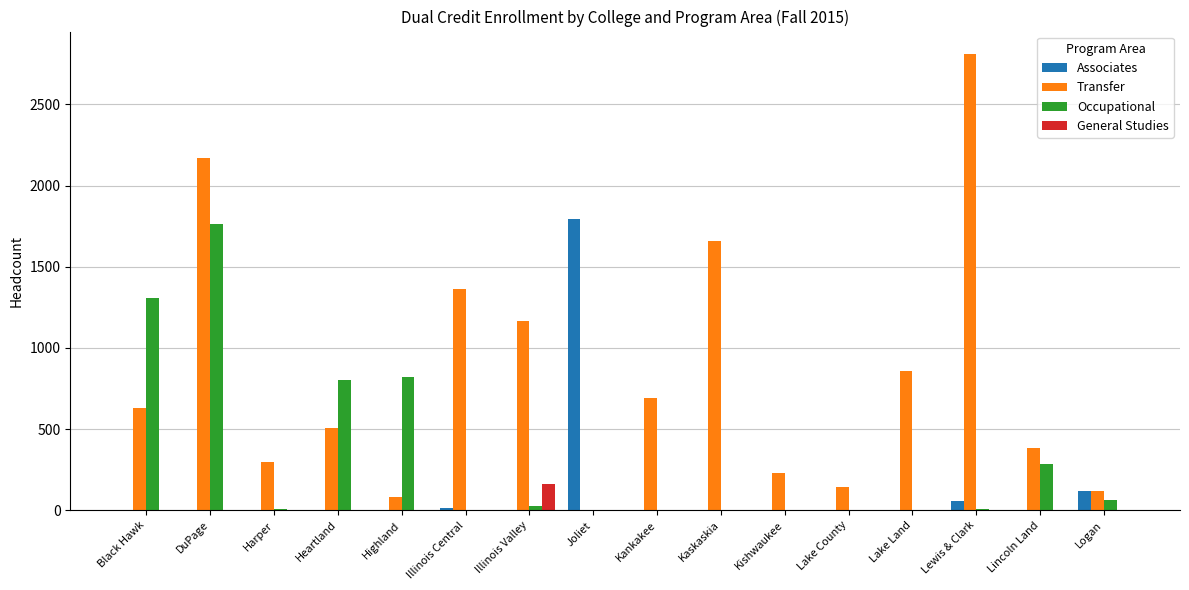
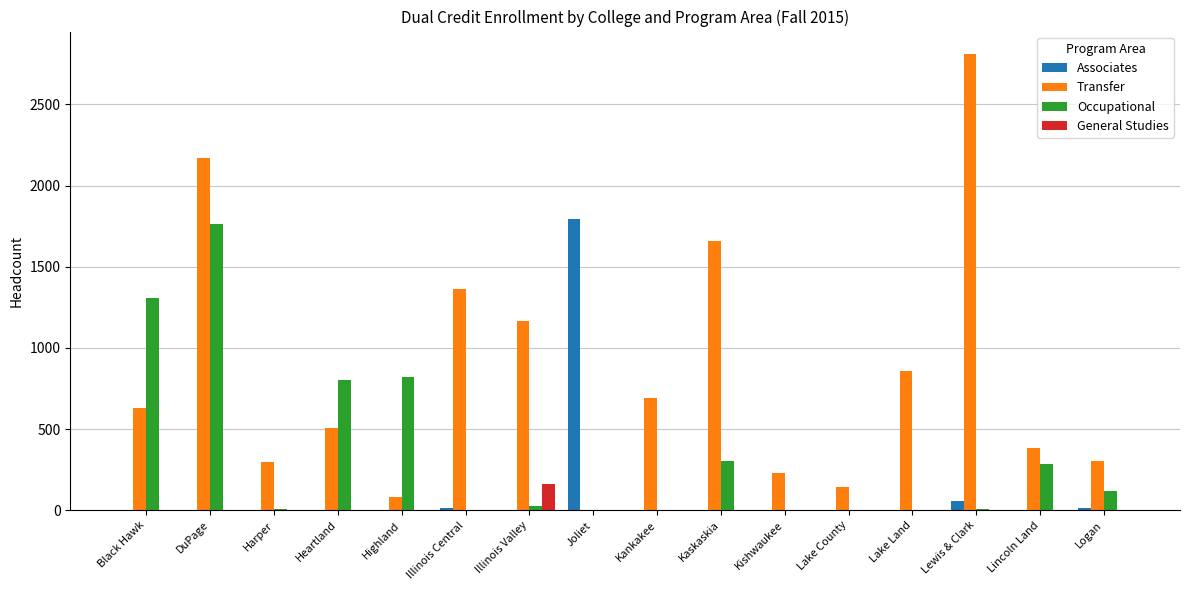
  {
    "Associates": {
      "Black Hawk": 0,
      "DuPage": 0,
      "Harper": 0,
      "Heartland": 0,
      "Highland": 0,
      "Illinois Valley": 0,
      "Joliet": 1790,
      "Kankakee": 0,
      "Kaskaskia": 0,
      "Kishwaukee": 0,
      "Lake County": 0,
      "Lake Land": 0,
      "Lewis & Clark": 60,
      "Lincoln Land": 0,
-     "Logan": 120
+     "Logan": 10
    },
    "Transfer": {
      "Black Hawk": 630,
      "DuPage": 2170,
      "Harper": 300,
      "Heartland": 510,
      "Highland": 80,
      "Illinois Central": 1360,
      "Illinois Valley": 1170,
      "Joliet": 0,
      "Kankakee": 690,
      "Kaskaskia": 1660,
      "Kishwaukee": 230,
      "Lake County": 140,
      "Lake Land": 860,
      "Lewis & Clark": 2810,
      "Lincoln Land": 380,
-     "Logan": 120
+     "Logan": 310
    },
    "Occupational": {
      "Black Hawk": 1310,
      "DuPage": 1760,
      "Heartland": 800,
      "Highland": 820,
      "Illinois Valley": 30,
      "Joliet": 0,
      "Kankakee": 0,
-     "Kaskaskia": 0,
+     "Kaskaskia": 300,
      "Kishwaukee": 0,
      "Lake County": 0,
      "Lincoln Land": 290,
-     "Logan": 60
+     "Logan": 120
    },
    "General Studies": {
      "Black Hawk": 0,
      "DuPage": 0,
      "Harper": 0,
      "Heartland": 0,
      "Highland": 0,
      "Illinois Valley": 160,
      "Joliet": 0,
      "Kankakee": 0,
      "Kaskaskia": 0,
      "Kishwaukee": 0,
      "Lake County": 0,
      "Lewis & Clark": 0,
      "Lincoln Land": 0,
      "Logan": 0
    }
  }
